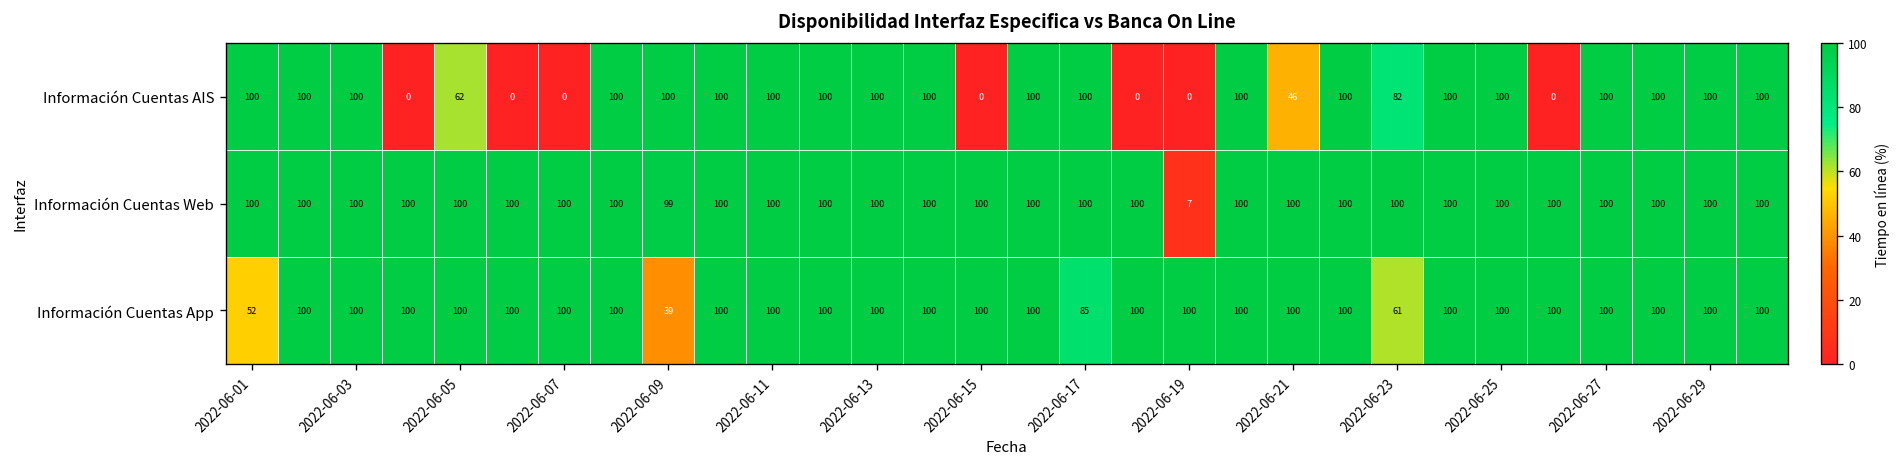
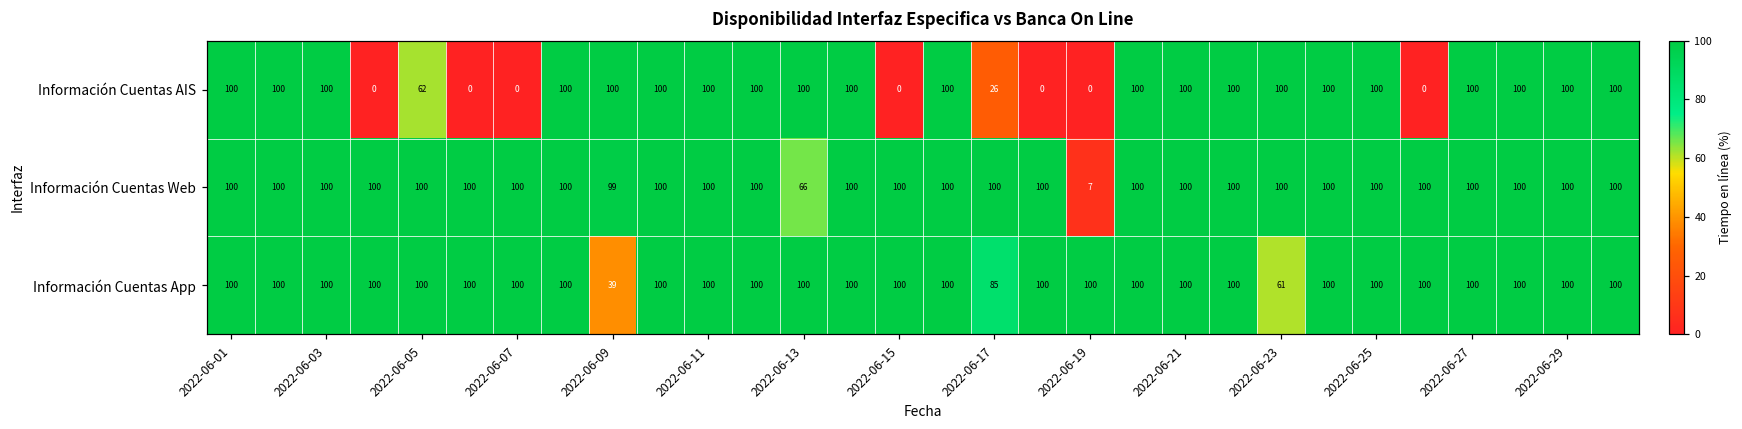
  {
    "Información Cuentas AIS": {
      "2022-06-01": 100,
      "2022-06-03": 100,
      "2022-06-05": 62,
      "2022-06-07": 0,
      "2022-06-09": 100,
      "2022-06-11": 100,
      "2022-06-13": 100,
      "2022-06-15": 0,
-     "2022-06-17": 100,
+     "2022-06-17": 26,
      "2022-06-19": 0,
-     "2022-06-21": 46,
-     "2022-06-23": 82,
+     "2022-06-21": 100,
+     "2022-06-23": 100,
      "2022-06-25": 100,
      "2022-06-27": 100,
      "2022-06-29": 100
    },
    "Información Cuentas Web": {
      "2022-06-01": 100,
      "2022-06-03": 100,
      "2022-06-05": 100,
      "2022-06-07": 100,
      "2022-06-09": 99,
      "2022-06-11": 100,
-     "2022-06-13": 100,
+     "2022-06-13": 66,
      "2022-06-15": 100,
      "2022-06-17": 100,
      "2022-06-19": 7,
      "2022-06-21": 100,
      "2022-06-23": 100,
      "2022-06-25": 100,
      "2022-06-27": 100,
      "2022-06-29": 100
    },
    "Información Cuentas App": {
-     "2022-06-01": 52,
+     "2022-06-01": 100,
      "2022-06-03": 100,
      "2022-06-05": 100,
      "2022-06-07": 100,
      "2022-06-09": 39,
      "2022-06-11": 100,
      "2022-06-13": 100,
      "2022-06-15": 100,
      "2022-06-17": 85,
      "2022-06-19": 100,
      "2022-06-21": 100,
      "2022-06-23": 61,
      "2022-06-25": 100,
      "2022-06-27": 100,
      "2022-06-29": 100
    }
  }
